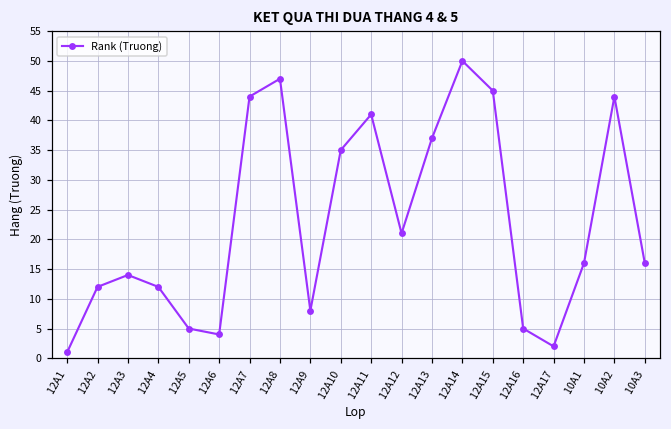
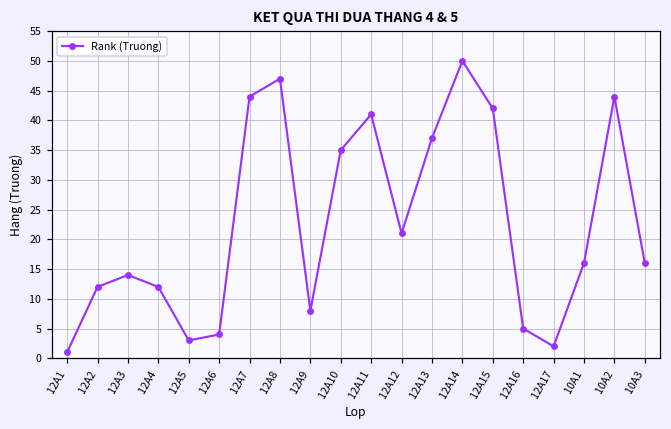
  {
    "12A1": 1,
    "12A2": 12,
    "12A3": 14,
    "12A4": 12,
-   "12A5": 5,
+   "12A5": 3,
    "12A6": 4,
    "12A7": 44,
    "12A8": 47,
    "12A9": 8,
    "12A10": 35,
    "12A11": 41,
    "12A12": 21,
    "12A13": 37,
    "12A14": 50,
-   "12A15": 45,
+   "12A15": 42,
    "12A16": 5,
    "12A17": 2,
    "10A1": 16,
    "10A2": 44,
    "10A3": 16
  }
